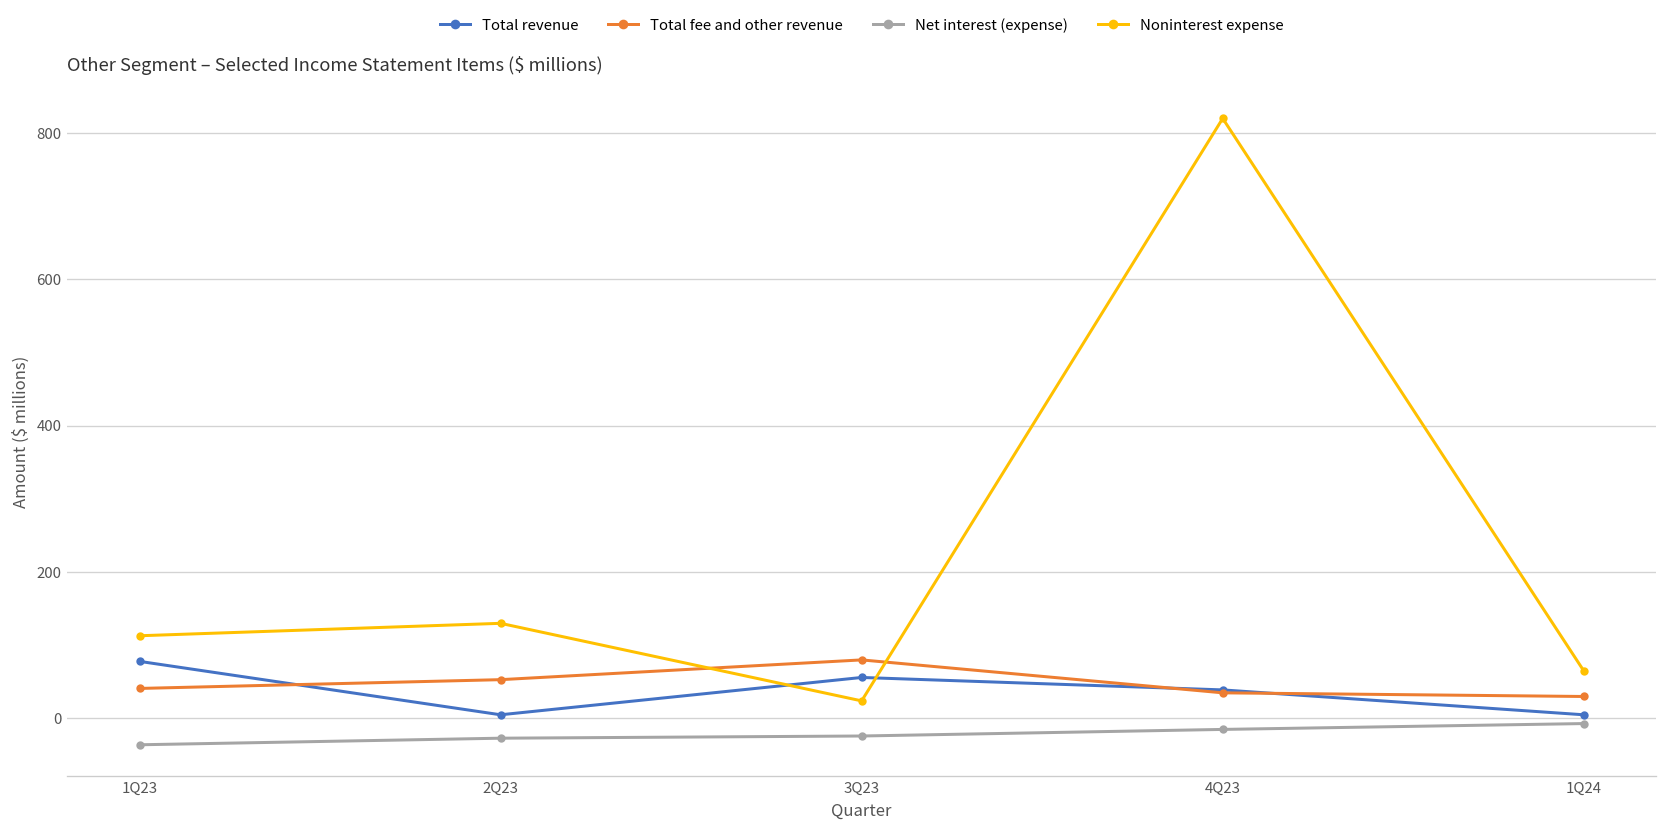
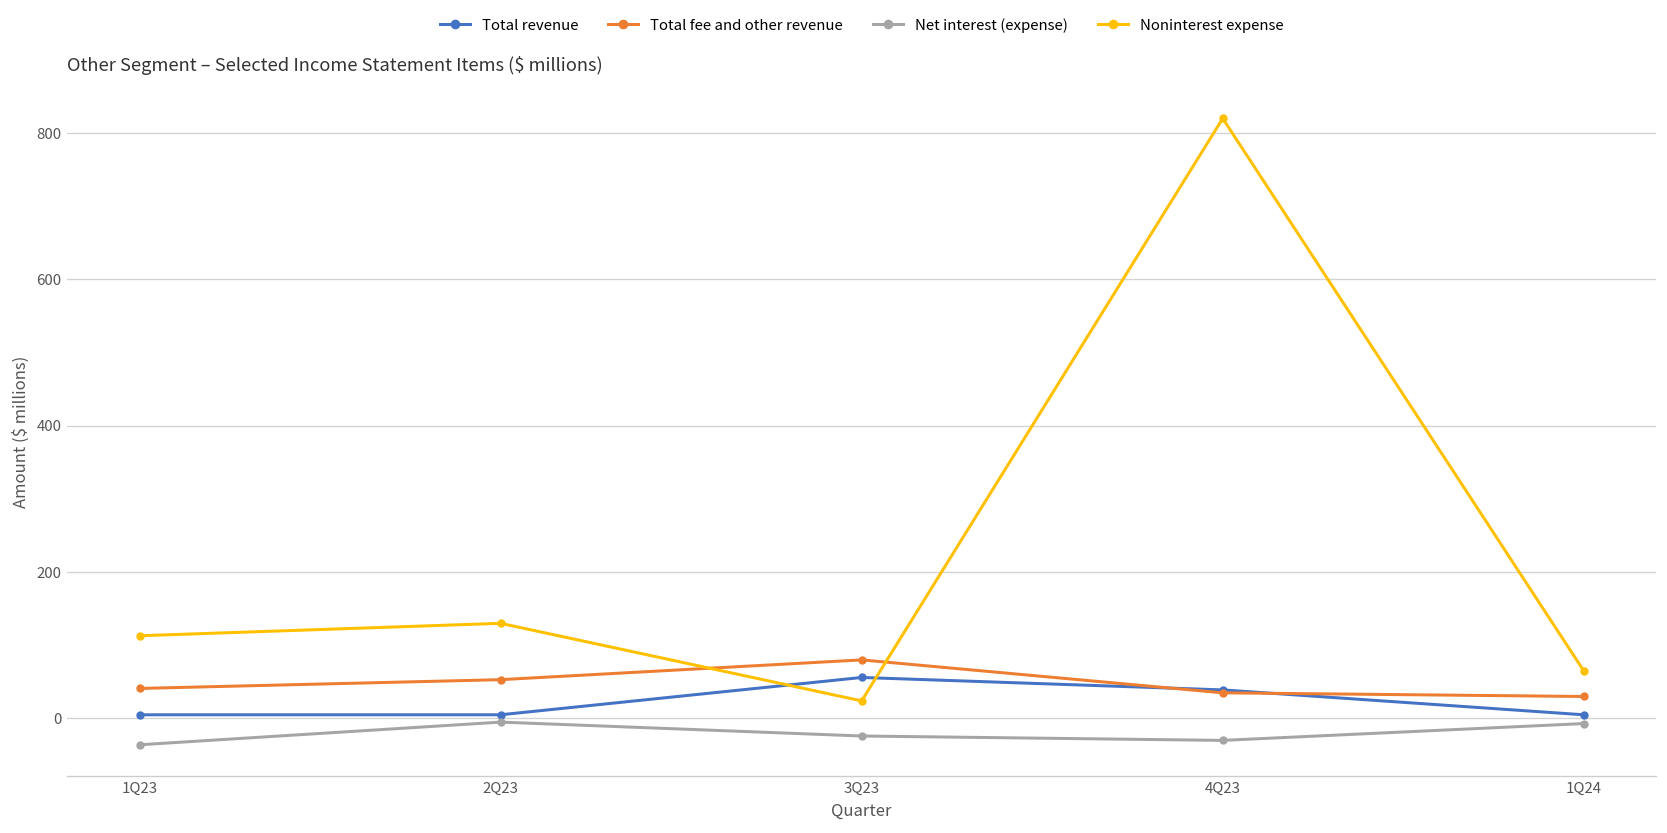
  {
    "Total revenue": {
-     "1Q23": 80,
+     "1Q23": 10,
      "2Q23": 10,
      "3Q23": 60,
      "1Q24": 10
    },
    "Total fee and other revenue": {
      "1Q23": 40,
      "2Q23": 50,
      "3Q23": 80,
      "1Q24": 30
    },
    "Net interest (expense)": {
      "1Q23": -40,
-     "2Q23": -30,
+     "2Q23": -10,
      "3Q23": -20,
-     "4Q23": -20,
+     "4Q23": -30,
      "1Q24": -10
    },
    "Noninterest expense": {
      "1Q23": 110,
      "2Q23": 130,
      "3Q23": 20,
      "4Q23": 820,
      "1Q24": 70
    }
  }
